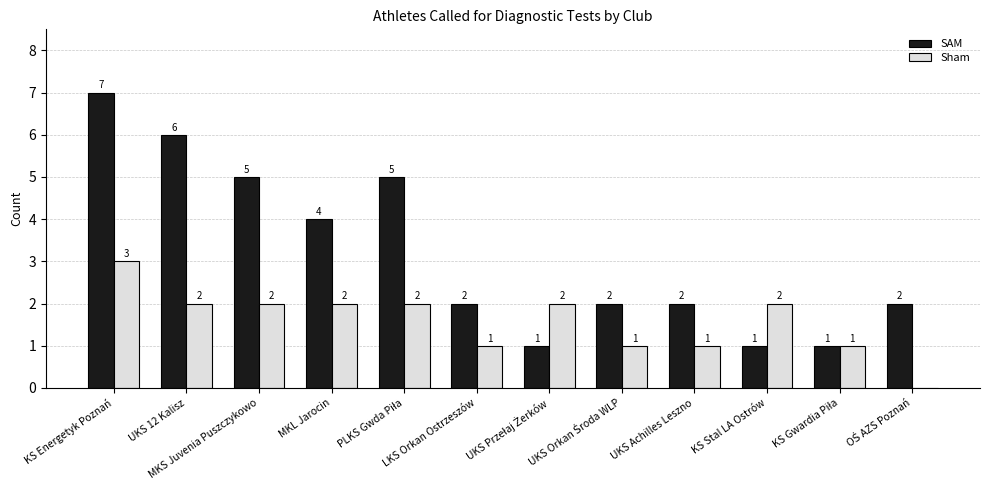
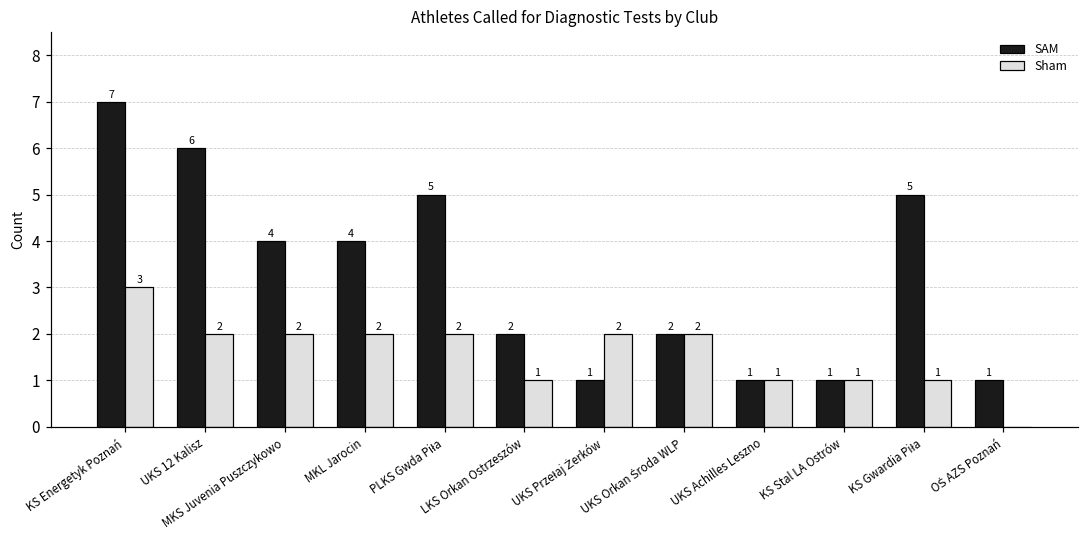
  {
    "SAM": {
      "KS Energetyk Poznań": 7,
      "UKS 12 Kalisz": 6,
-     "MKS Juvenia Puszczykowo": 5,
+     "MKS Juvenia Puszczykowo": 4,
      "MKL Jarocin": 4,
      "PLKS Gwda Piła": 5,
      "LKS Orkan Ostrzeszów": 2,
      "UKS Przełaj Żerków": 1,
      "UKS Orkan Środa WLP": 2,
-     "UKS Achilles Leszno": 2,
+     "UKS Achilles Leszno": 1,
      "KS Stal LA Ostrów": 1,
-     "KS Gwardia Piła": 1,
-     "OŚ AZS Poznań": 2
+     "KS Gwardia Piła": 5,
+     "OŚ AZS Poznań": 1
    },
    "Sham": {
      "KS Energetyk Poznań": 3,
      "UKS 12 Kalisz": 2,
      "MKS Juvenia Puszczykowo": 2,
      "MKL Jarocin": 2,
      "PLKS Gwda Piła": 2,
      "LKS Orkan Ostrzeszów": 1,
      "UKS Przełaj Żerków": 2,
-     "UKS Orkan Środa WLP": 1,
+     "UKS Orkan Środa WLP": 2,
      "UKS Achilles Leszno": 1,
-     "KS Stal LA Ostrów": 2,
+     "KS Stal LA Ostrów": 1,
      "KS Gwardia Piła": 1
    }
  }
